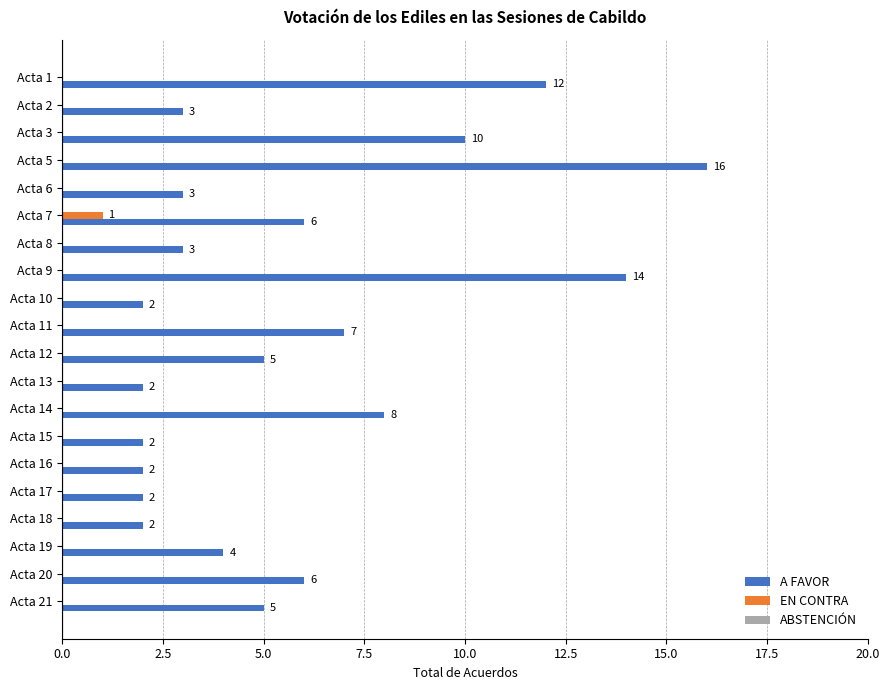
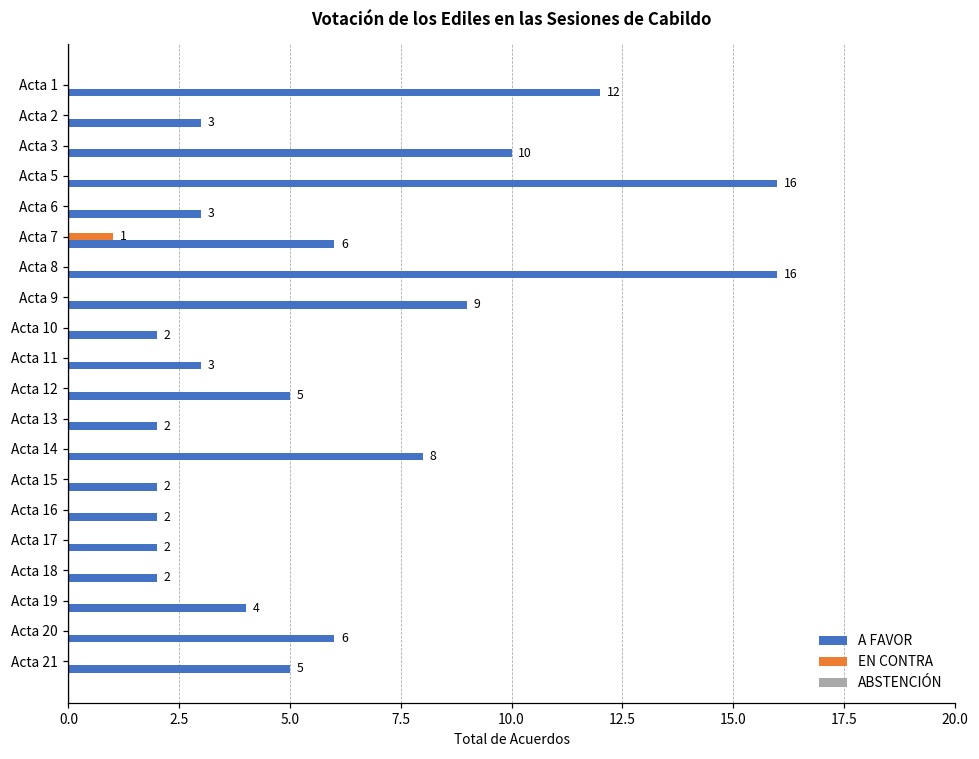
  {
    "A FAVOR": {
      "Acta 1": 12,
      "Acta 2": 3,
      "Acta 3": 10,
      "Acta 5": 16,
      "Acta 6": 3,
      "Acta 7": 6,
-     "Acta 8": 3,
-     "Acta 9": 14,
+     "Acta 8": 16,
+     "Acta 9": 9,
      "Acta 10": 2,
-     "Acta 11": 7,
+     "Acta 11": 3,
      "Acta 12": 5,
      "Acta 13": 2,
      "Acta 14": 8,
      "Acta 15": 2,
      "Acta 16": 2,
      "Acta 17": 2,
      "Acta 18": 2,
      "Acta 19": 4,
      "Acta 20": 6,
      "Acta 21": 5
    },
    "EN CONTRA": {
      "Acta 7": 1
    },
    "ABSTENCIÓN": {
      "Acta 1": 0.0,
      "Acta 2": 0.0,
      "Acta 3": 0.0,
      "Acta 5": 0.0,
      "Acta 6": 0.0,
      "Acta 7": 0.0,
      "Acta 8": 0.0,
      "Acta 9": 0.0,
      "Acta 10": 0.0,
      "Acta 11": 0.0,
      "Acta 12": 0.0,
      "Acta 13": 0.0,
      "Acta 14": 0.0,
      "Acta 15": 0.0,
      "Acta 16": 0.0,
      "Acta 17": 0.0,
      "Acta 18": 0.0,
      "Acta 19": 0.0,
      "Acta 20": 0.0,
      "Acta 21": 0.0
    }
  }
